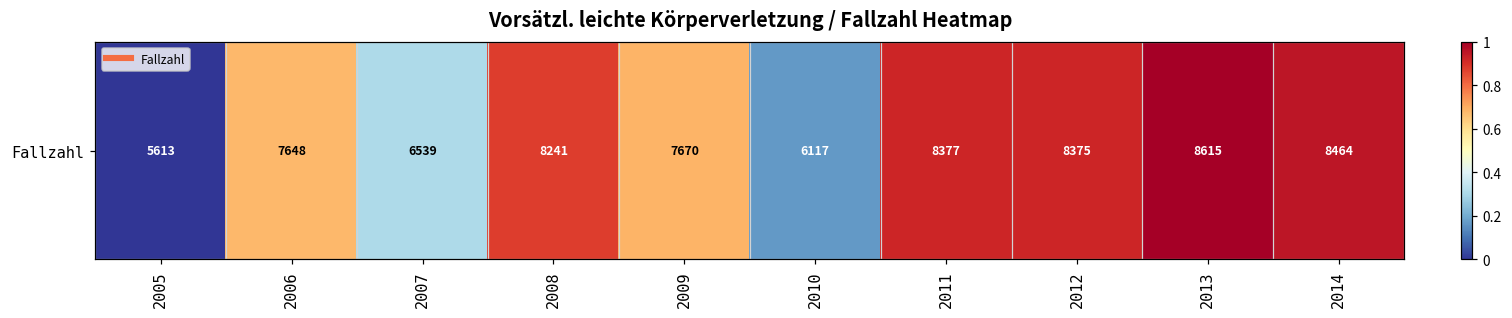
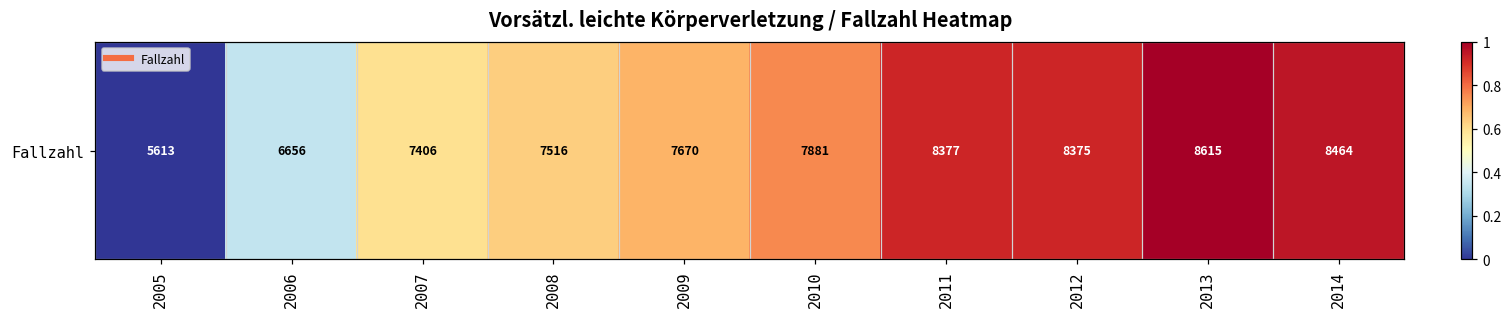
  {
    "Fallzahl": {
      "2005": 5613,
-     "2006": 7648,
-     "2007": 6539,
-     "2008": 8241,
+     "2006": 6656,
+     "2007": 7406,
+     "2008": 7516,
      "2009": 7670,
-     "2010": 6117,
+     "2010": 7881,
      "2011": 8377,
      "2012": 8375,
      "2013": 8615,
      "2014": 8464
    }
  }
